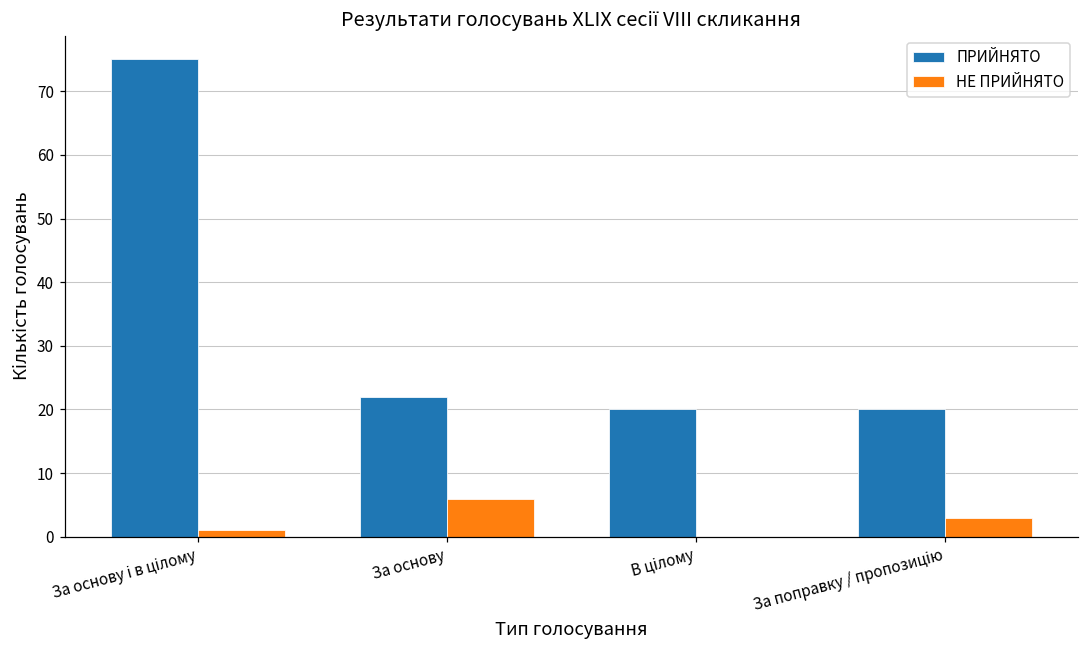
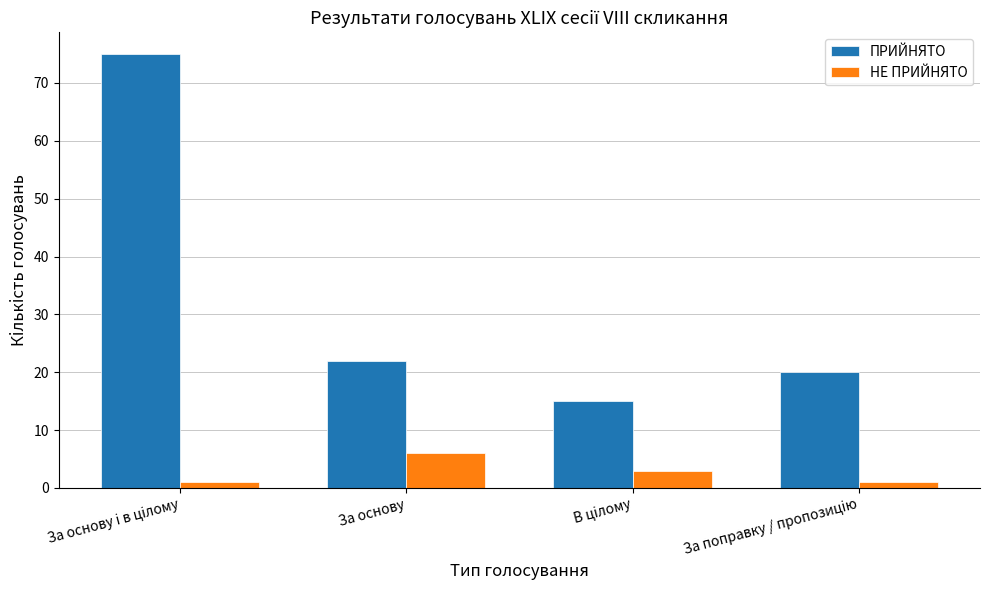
  {
    "ПРИЙНЯТО": {
      "За основу і в цілому": 75,
      "За основу": 22,
-     "В цілому": 20,
+     "В цілому": 15,
      "За поправку / пропозицію": 20
    },
    "НЕ ПРИЙНЯТО": {
      "За основу і в цілому": 1,
      "За основу": 6,
-     "В цілому": 0,
-     "За поправку / пропозицію": 3
+     "В цілому": 3,
+     "За поправку / пропозицію": 1
    }
  }
